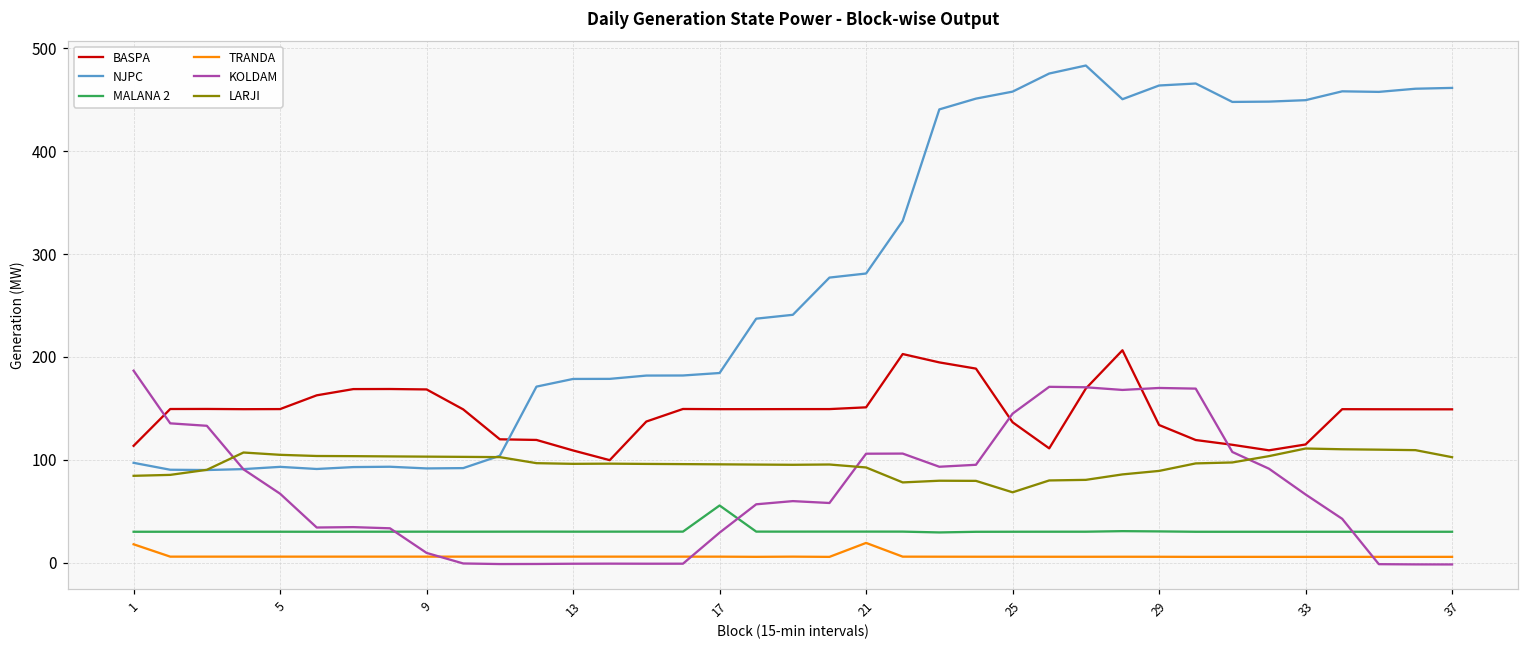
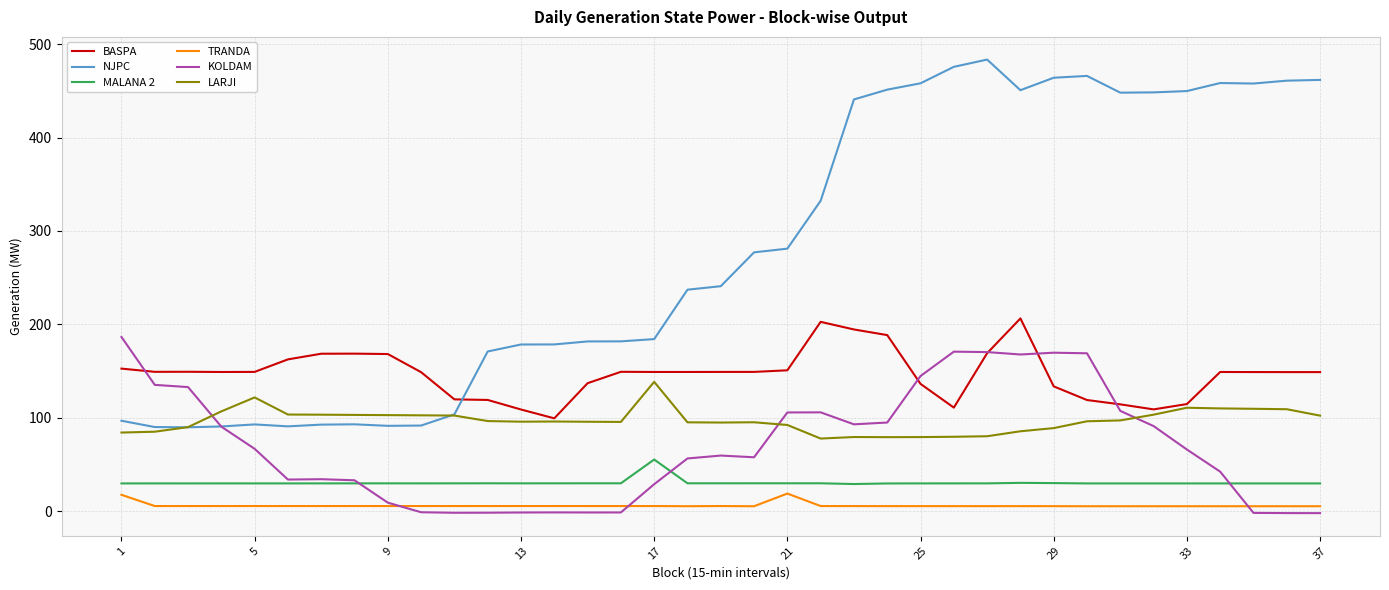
  {
    "BASPA": {
-     "1": 110,
+     "1": 150,
      "5": 150,
      "9": 170,
      "13": 110,
      "17": 150,
      "21": 150,
      "25": 140,
      "29": 130,
      "33": 110,
      "37": 150
    },
    "NJPC": {
      "1": 100,
      "5": 90,
      "9": 90,
      "13": 180,
      "17": 180,
      "21": 280,
      "25": 460,
      "29": 460,
      "33": 450,
      "37": 460
    },
    "MALANA 2": {
      "1": 30,
      "5": 30,
      "9": 30,
      "13": 30,
      "17": 60,
      "21": 30,
      "25": 30,
      "29": 30,
      "33": 30,
      "37": 30
    },
    "TRANDA": {
      "1": 20,
      "5": 10,
      "9": 10,
      "13": 10,
      "17": 10,
      "21": 20,
      "25": 10,
      "29": 10,
      "33": 10,
      "37": 10
    },
    "KOLDAM": {
      "1": 190,
      "5": 70,
      "9": 10,
      "13": 0,
      "17": 30,
      "21": 110,
      "25": 140,
      "29": 170,
      "33": 70,
      "37": 0
    },
    "LARJI": {
      "1": 80,
-     "5": 100,
+     "5": 120,
      "9": 100,
      "13": 100,
-     "17": 100,
+     "17": 140,
      "21": 90,
-     "25": 70,
+     "25": 80,
      "29": 90,
      "33": 110,
      "37": 100
    }
  }
